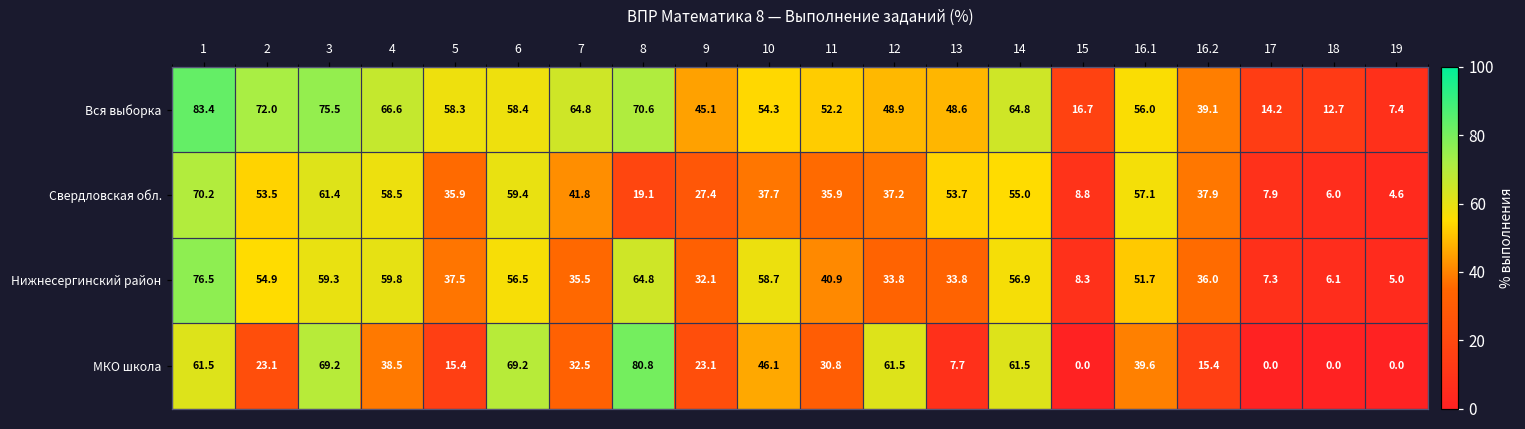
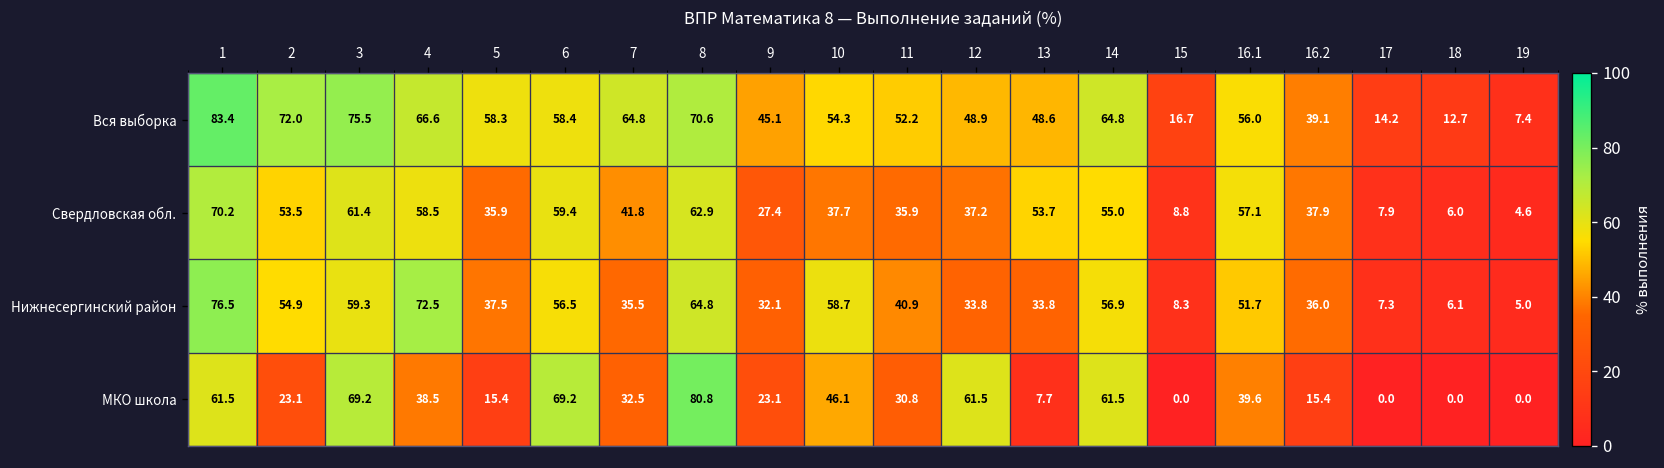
  {
    "Вся выборка": {
      "1": 83.4,
      "2": 72.0,
      "3": 75.5,
      "4": 66.6,
      "5": 58.3,
      "6": 58.4,
      "7": 64.8,
      "8": 70.6,
      "9": 45.1,
      "10": 54.3,
      "11": 52.2,
      "12": 48.9,
      "13": 48.6,
      "14": 64.8,
      "15": 16.7,
      "16.1": 56.0,
      "16.2": 39.1,
      "17": 14.2,
      "18": 12.7,
      "19": 7.4
    },
    "Свердловская обл.": {
      "1": 70.2,
      "2": 53.5,
      "3": 61.4,
      "4": 58.5,
      "5": 35.9,
      "6": 59.4,
      "7": 41.8,
-     "8": 19.1,
+     "8": 62.9,
      "9": 27.4,
      "10": 37.7,
      "11": 35.9,
      "12": 37.2,
      "13": 53.7,
      "14": 55.0,
      "15": 8.8,
      "16.1": 57.1,
      "16.2": 37.9,
      "17": 7.9,
      "18": 6.0,
      "19": 4.6
    },
    "Нижнесергинский район": {
      "1": 76.5,
      "2": 54.9,
      "3": 59.3,
-     "4": 59.8,
+     "4": 72.5,
      "5": 37.5,
      "6": 56.5,
      "7": 35.5,
      "8": 64.8,
      "9": 32.1,
      "10": 58.7,
      "11": 40.9,
      "12": 33.8,
      "13": 33.8,
      "14": 56.9,
      "15": 8.3,
      "16.1": 51.7,
      "16.2": 36.0,
      "17": 7.3,
      "18": 6.1,
      "19": 5.0
    },
    "МКО школа": {
      "1": 61.5,
      "2": 23.1,
      "3": 69.2,
      "4": 38.5,
      "5": 15.4,
      "6": 69.2,
      "7": 32.5,
      "8": 80.8,
      "9": 23.1,
      "10": 46.1,
      "11": 30.8,
      "12": 61.5,
      "13": 7.7,
      "14": 61.5,
      "15": 0.0,
      "16.1": 39.6,
      "16.2": 15.4,
      "17": 0.0,
      "18": 0.0,
      "19": 0.0
    }
  }
